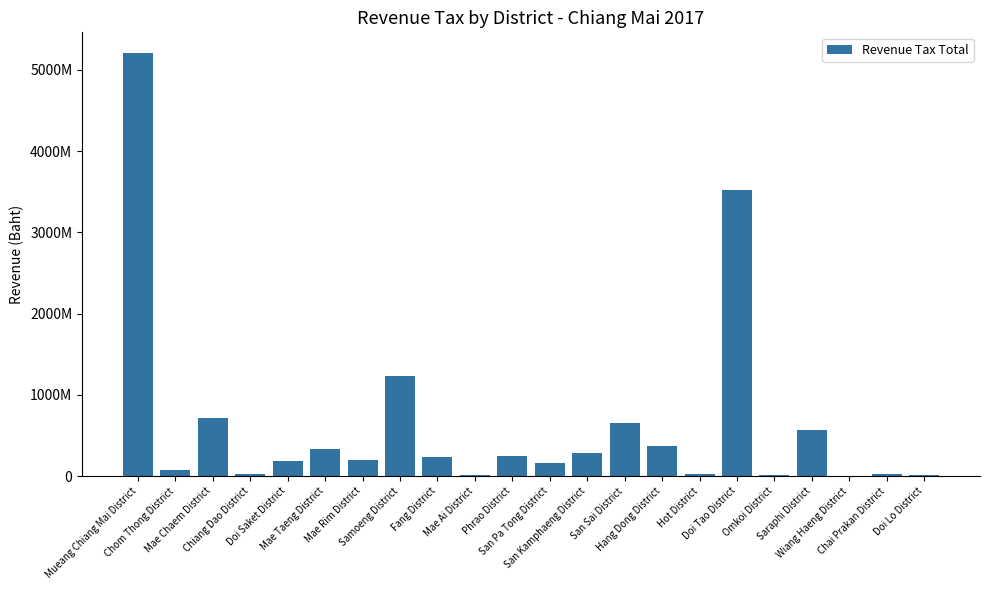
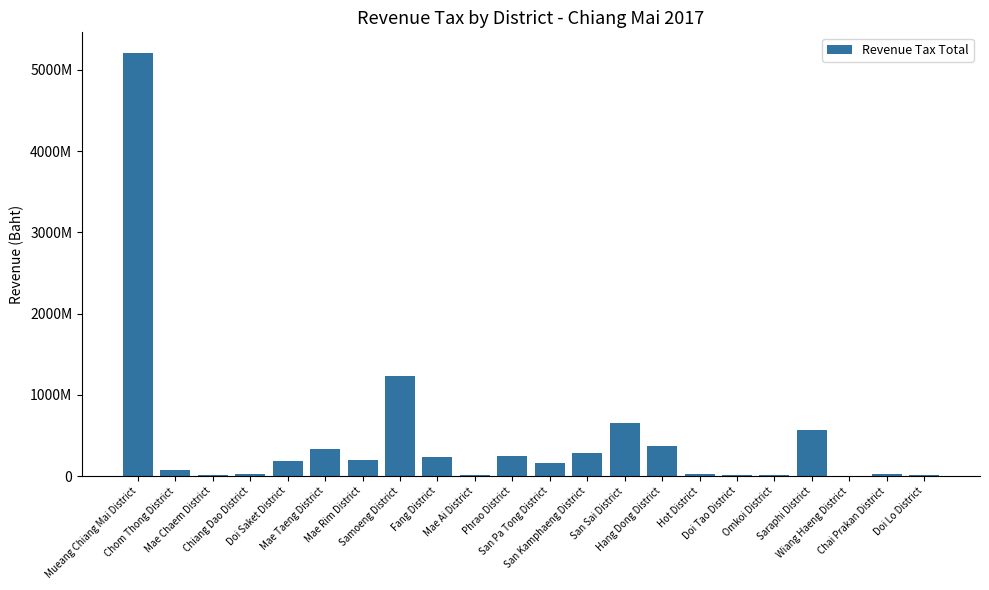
  {
    "Mueang Chiang Mai District": 5200000000,
    "Chom Thong District": 100000000,
-   "Mae Chaem District": 700000000,
+   "Mae Chaem District": 0,
    "Doi Saket District": 200000000,
    "Mae Taeng District": 300000000,
    "Mae Rim District": 200000000,
    "Samoeng District": 1200000000,
    "Fang District": 200000000,
    "Phrao District": 200000000,
    "San Pa Tong District": 200000000,
    "San Kamphaeng District": 300000000,
    "San Sai District": 700000000,
    "Hang Dong District": 400000000,
-   "Doi Tao District": 3500000000,
+   "Doi Tao District": 0,
    "Saraphi District": 600000000
  }
